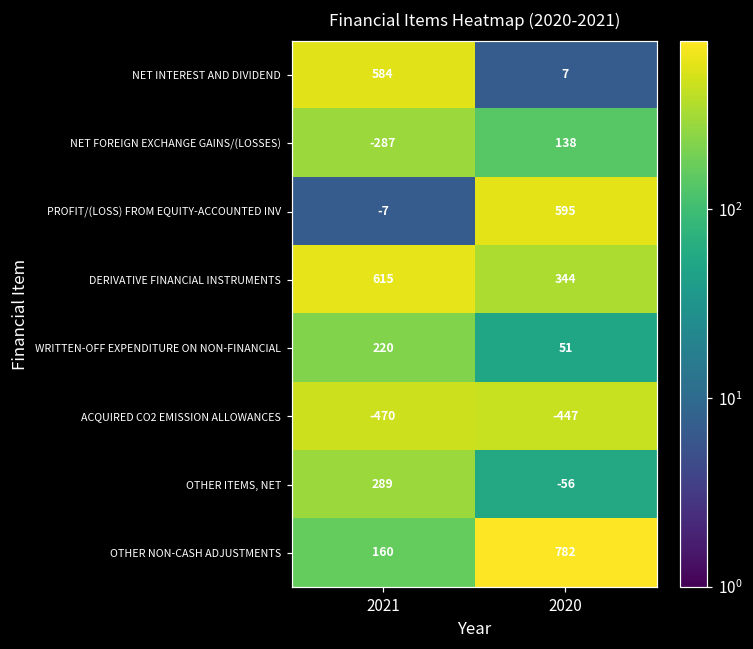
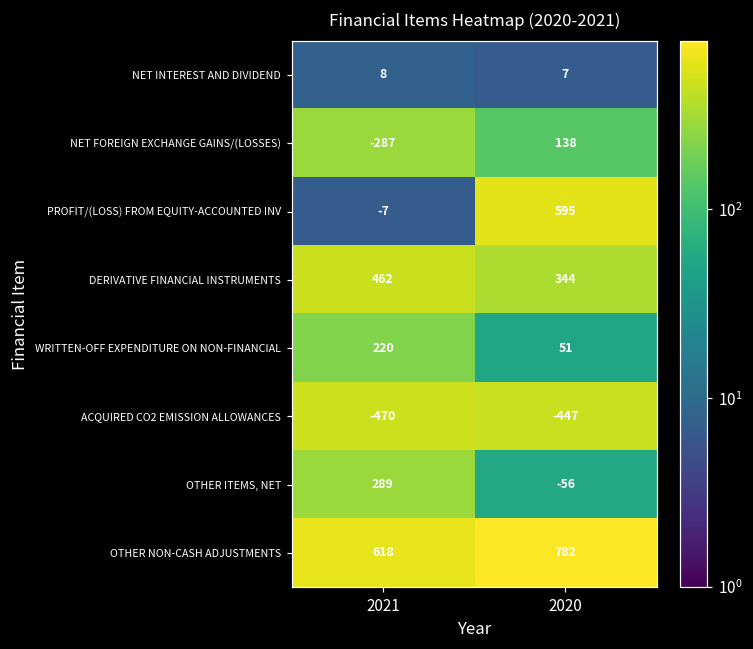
  {
    "NET INTEREST AND DIVIDEND": {
-     "2021": 584,
+     "2021": 8,
      "2020": 7
    },
    "NET FOREIGN EXCHANGE GAINS/(LOSSES)": {
      "2021": -287,
      "2020": 138
    },
    "PROFIT/(LOSS) FROM EQUITY-ACCOUNTED INV": {
      "2021": -7,
      "2020": 595
    },
    "DERIVATIVE FINANCIAL INSTRUMENTS": {
-     "2021": 615,
+     "2021": 462,
      "2020": 344
    },
    "WRITTEN-OFF EXPENDITURE ON NON-FINANCIAL": {
      "2021": 220,
      "2020": 51
    },
    "ACQUIRED CO2 EMISSION ALLOWANCES": {
      "2021": -470,
      "2020": -447
    },
    "OTHER ITEMS, NET": {
      "2021": 289,
      "2020": -56
    },
    "OTHER NON-CASH ADJUSTMENTS": {
-     "2021": 160,
+     "2021": 618,
      "2020": 782
    }
  }
